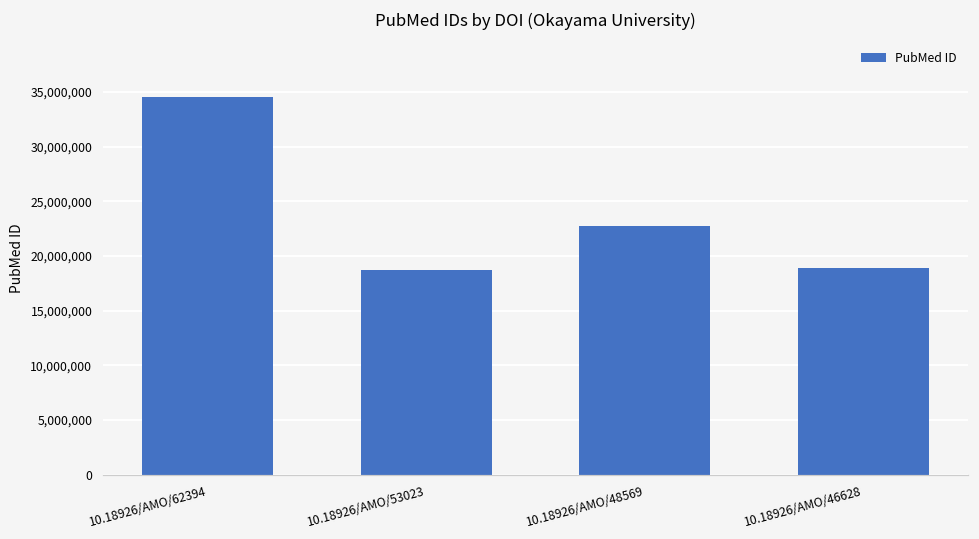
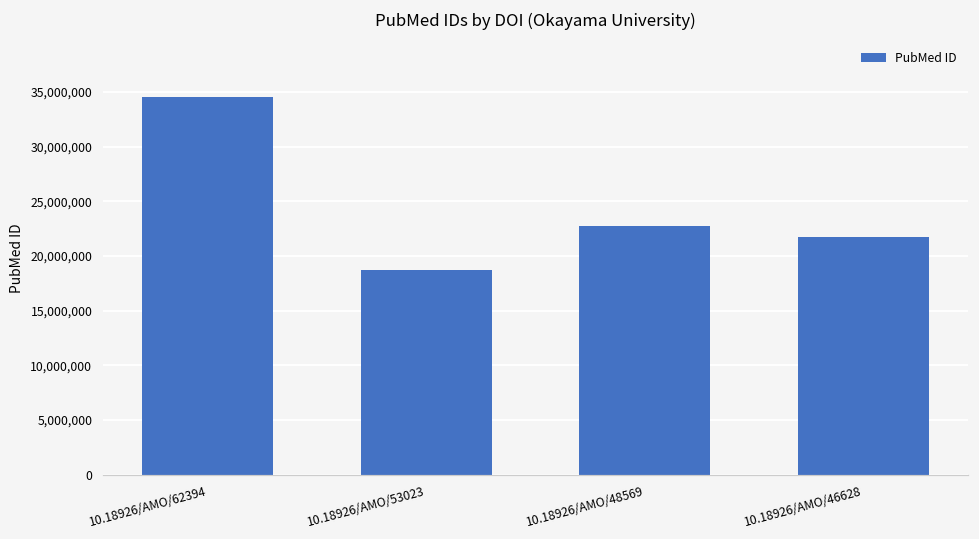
  {
    "10.18926/AMO/62394": "35,000,000",
    "10.18926/AMO/53023": "19,000,000",
    "10.18926/AMO/48569": "23,000,000",
-   "10.18926/AMO/46628": "19,000,000"
+   "10.18926/AMO/46628": "22,000,000"
  }
